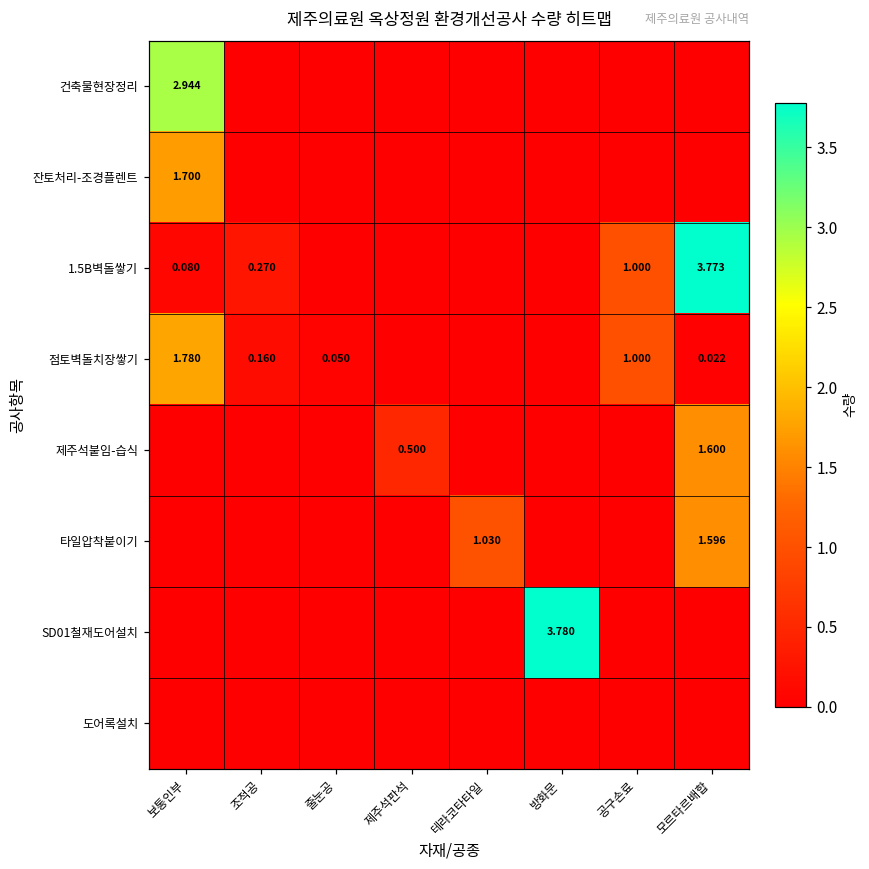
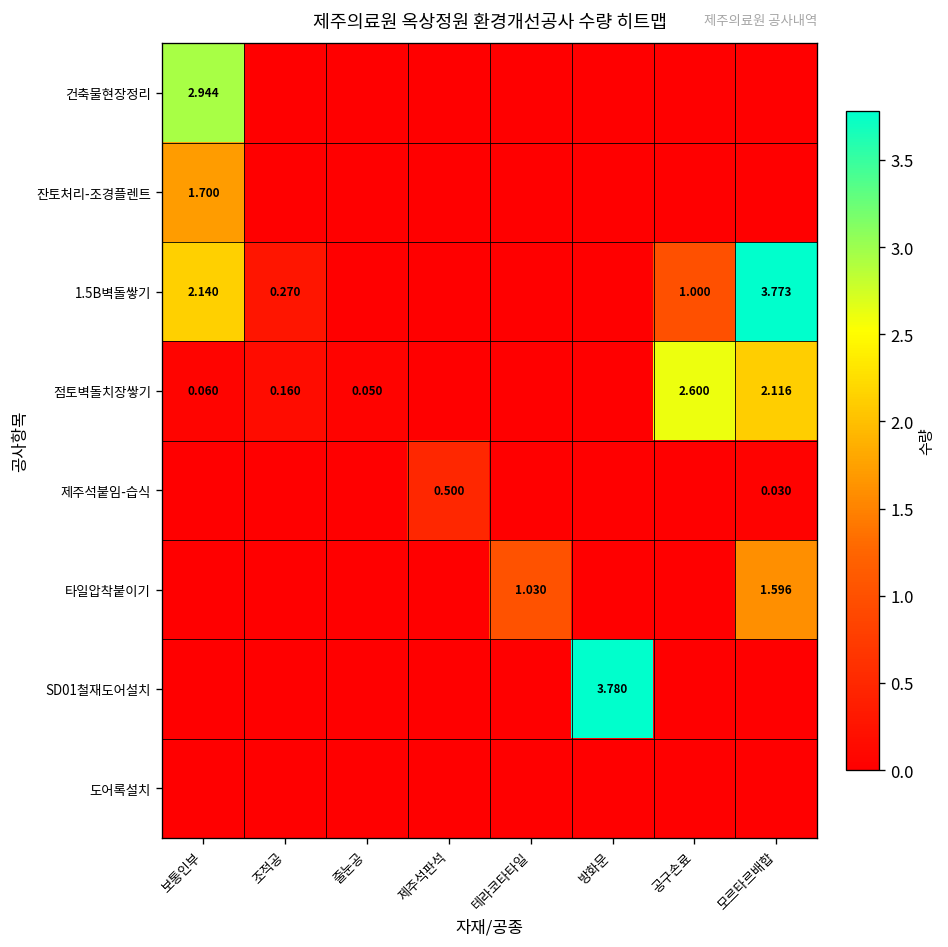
  {
    "건축물현장정리": {
      "보통인부": 2.944
    },
    "잔토처리-조경플렌트": {
      "보통인부": 1.700
    },
    "1.5B벽돌쌓기": {
-     "보통인부": 0.080,
+     "보통인부": 2.140,
      "조적공": 0.270,
      "공구손료": 1.000,
      "모르타르배합": 3.773
    },
    "점토벽돌치장쌓기": {
-     "보통인부": 1.780,
+     "보통인부": 0.060,
      "조적공": 0.160,
      "줄눈공": 0.050,
-     "공구손료": 1.000,
-     "모르타르배합": 0.022
+     "공구손료": 2.600,
+     "모르타르배합": 2.116
    },
    "제주석붙임-습식": {
      "제주석판석": 0.500,
-     "모르타르배합": 1.600
+     "모르타르배합": 0.030
    },
    "타일압착붙이기": {
      "테라코타타일": 1.030,
      "모르타르배합": 1.596
    },
    "SD01철재도어설치": {
      "방화문": 3.780
    }
  }
